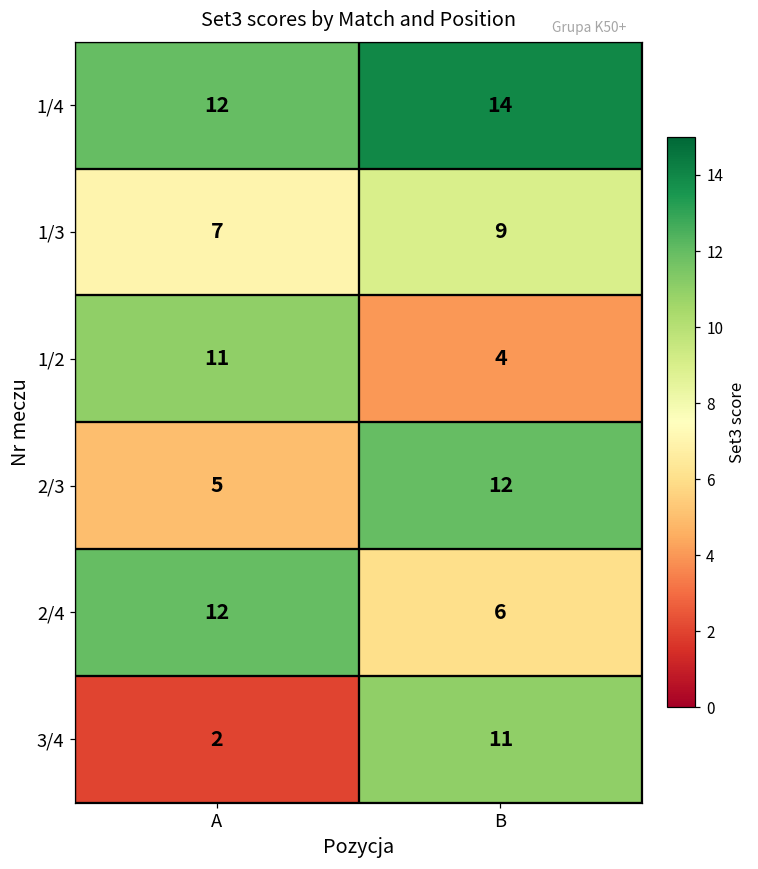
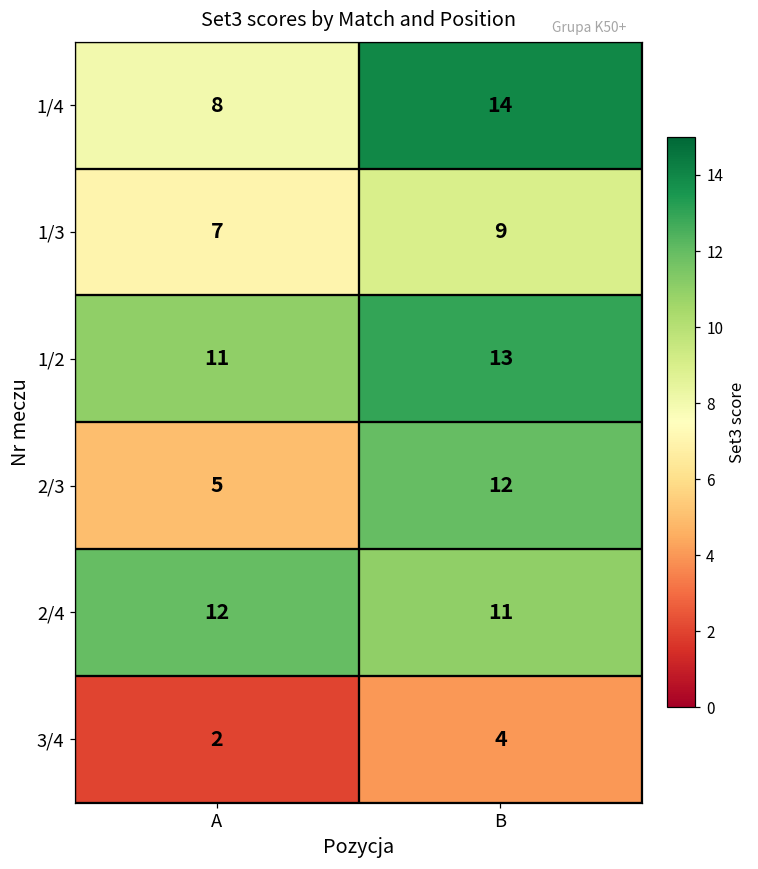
  {
    "1/4": {
-     "A": 12,
+     "A": 8,
      "B": 14
    },
    "1/3": {
      "A": 7,
      "B": 9
    },
    "1/2": {
      "A": 11,
-     "B": 4
+     "B": 13
    },
    "2/3": {
      "A": 5,
      "B": 12
    },
    "2/4": {
      "A": 12,
-     "B": 6
+     "B": 11
    },
    "3/4": {
      "A": 2,
-     "B": 11
+     "B": 4
    }
  }
